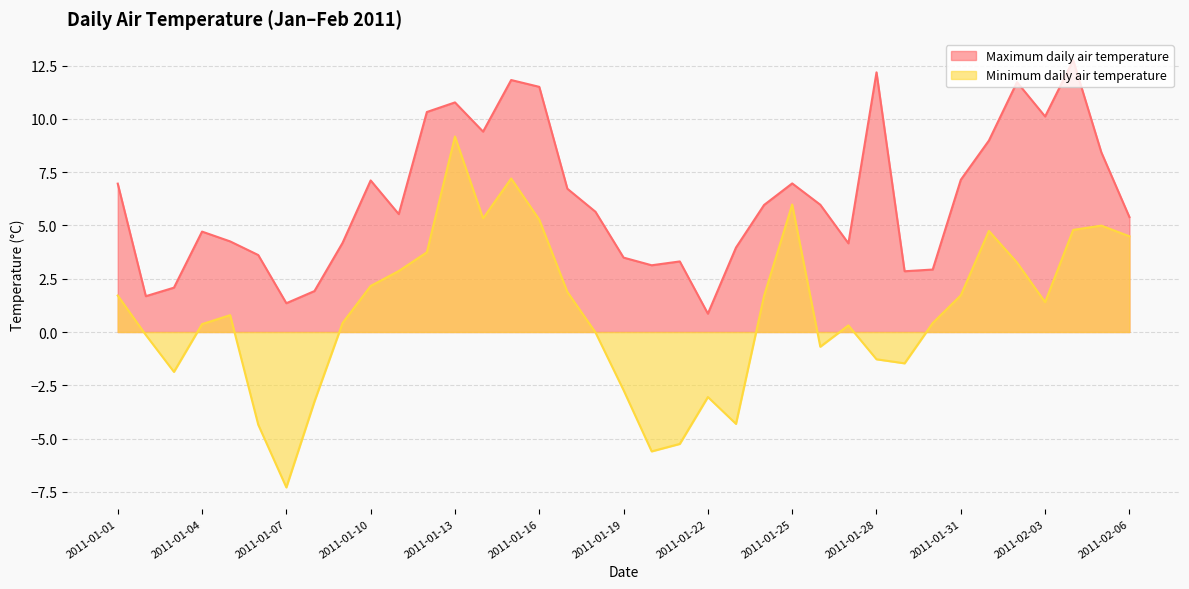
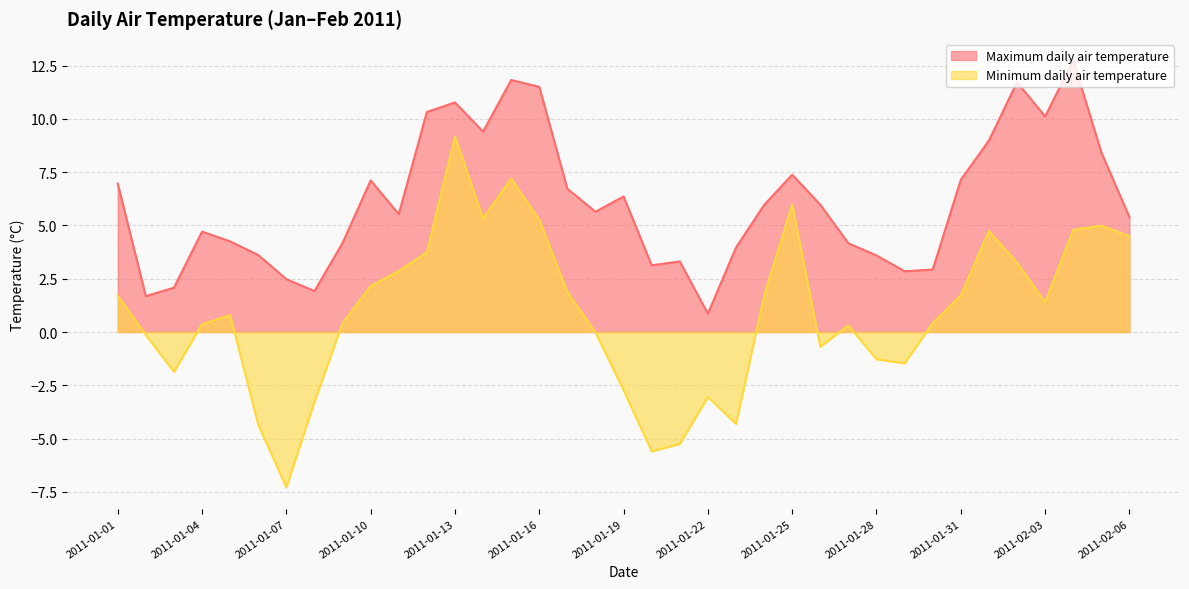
  {
    "Maximum daily air temperature": {
      "2011-01-01": 7.0,
      "2011-01-04": 4.7,
-     "2011-01-07": 1.4,
+     "2011-01-07": 2.5,
      "2011-01-10": 7.1,
      "2011-01-13": 10.8,
      "2011-01-16": 11.5,
-     "2011-01-19": 3.5,
+     "2011-01-19": 6.4,
      "2011-01-22": 0.9,
-     "2011-01-25": 7.0,
-     "2011-01-28": 12.2,
+     "2011-01-25": 7.4,
+     "2011-01-28": 3.6,
      "2011-01-31": 7.1,
      "2011-02-03": 10.1,
      "2011-02-06": 5.4
    }
  }
